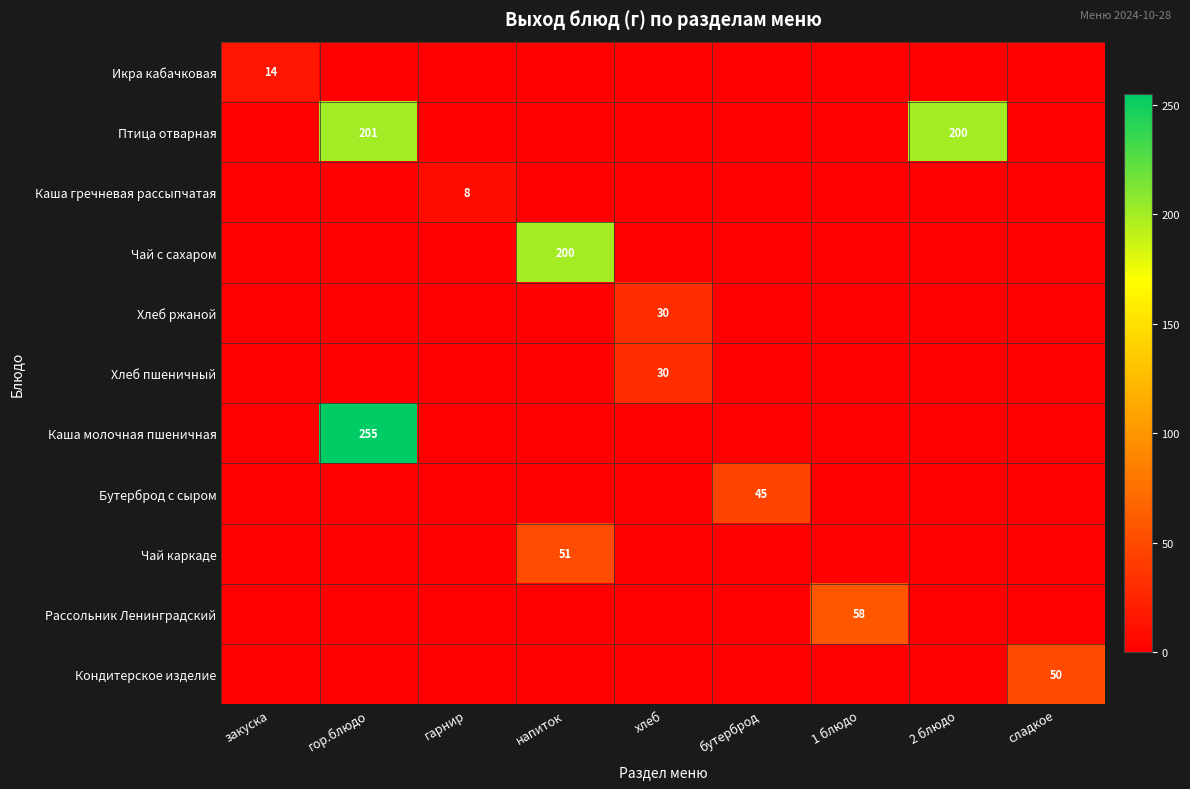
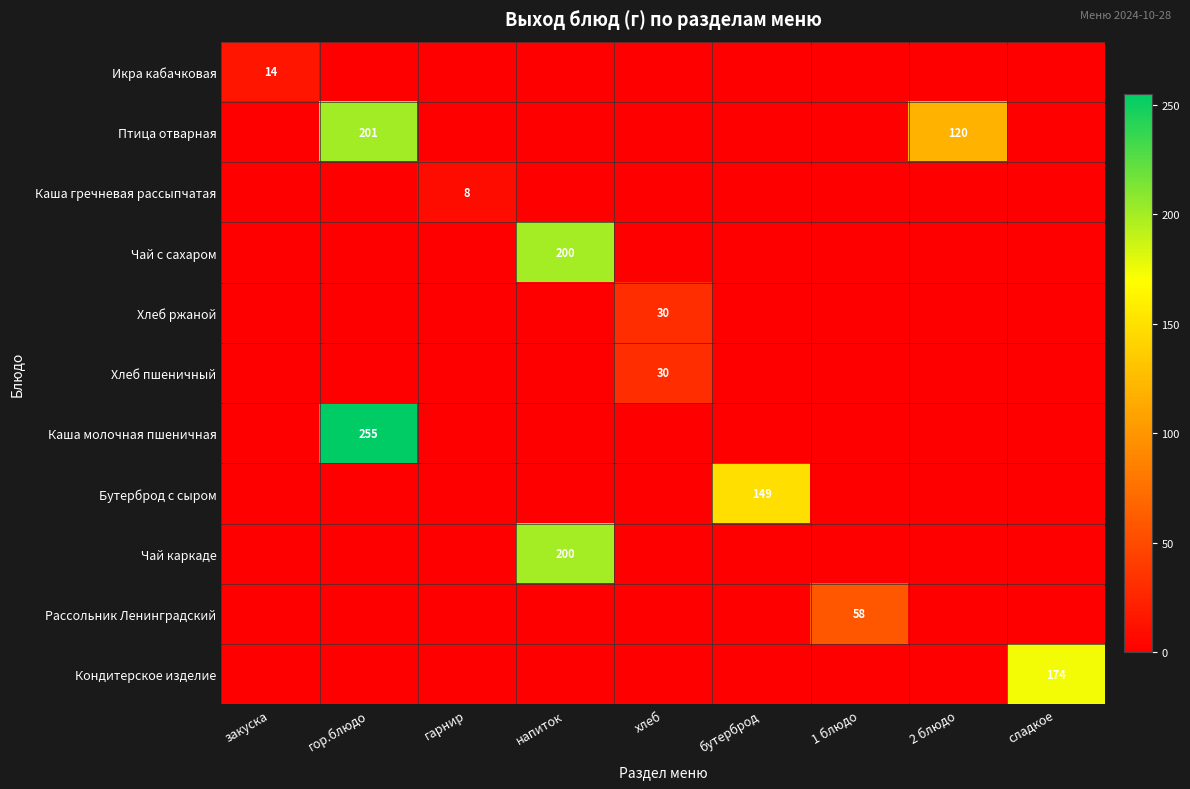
  {
    "Икра кабачковая": {
      "закуска": 14
    },
    "Птица отварная": {
      "гор.блюдо": 201,
-     "2 блюдо": 200
+     "2 блюдо": 120
    },
    "Каша гречневая рассыпчатая": {
      "гарнир": 8
    },
    "Чай с сахаром": {
      "напиток": 200
    },
    "Хлеб ржаной": {
      "хлеб": 30
    },
    "Хлеб пшеничный": {
      "хлеб": 30
    },
    "Каша молочная пшеничная": {
      "гор.блюдо": 255
    },
    "Бутерброд с сыром": {
-     "бутерброд": 45
+     "бутерброд": 149
    },
    "Чай каркаде": {
-     "напиток": 51
+     "напиток": 200
    },
    "Рассольник Ленинградский": {
      "1 блюдо": 58
    },
    "Кондитерское изделие": {
-     "сладкое": 50
+     "сладкое": 174
    }
  }
